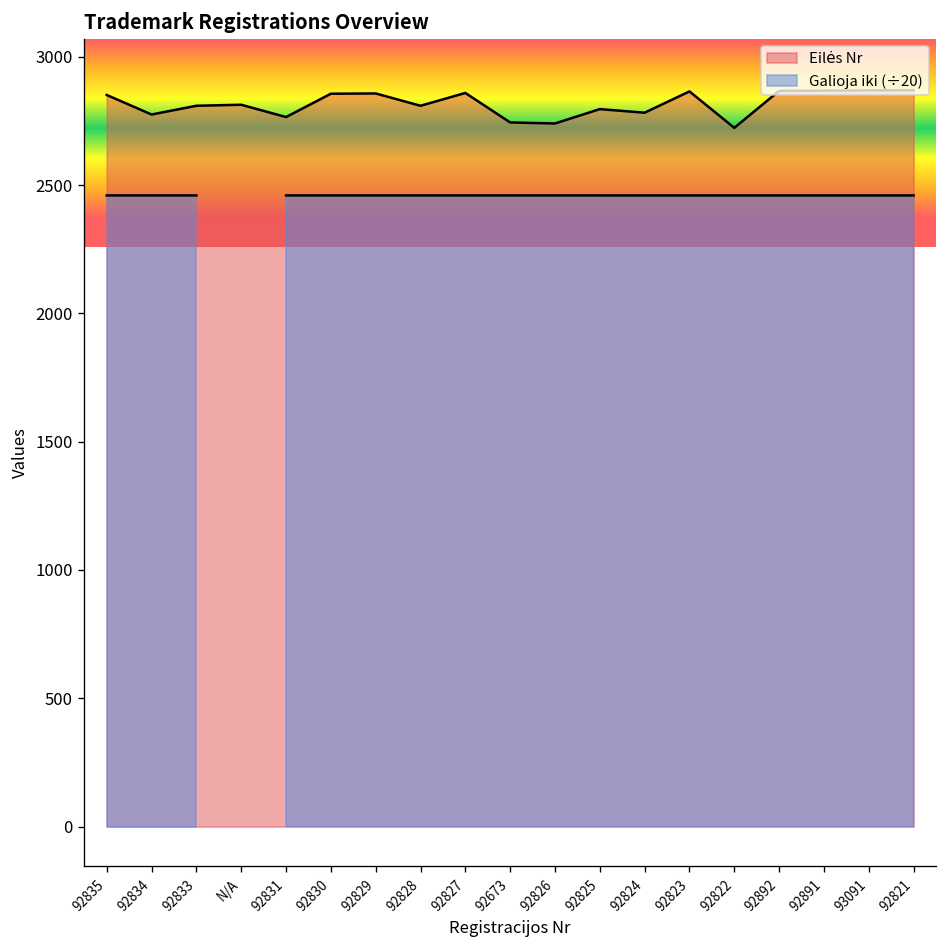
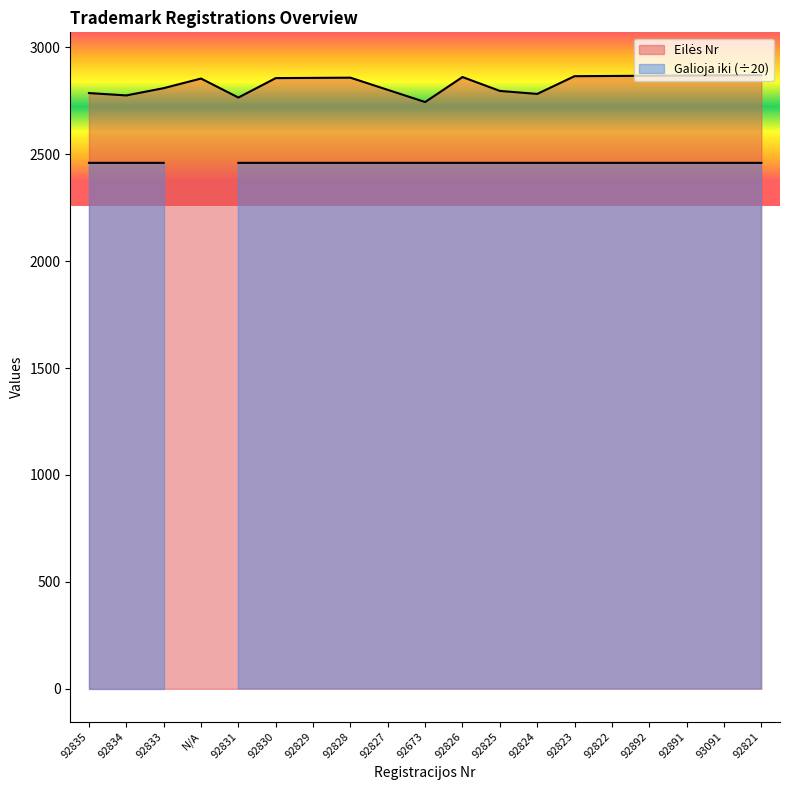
  {
    "Eilės Nr": {
-     "92835": 2850,
+     "92835": 2790,
      "92834": 2780,
      "92833": 2810,
-     "N/A": 2810,
+     "N/A": 2850,
      "92831": 2770,
      "92830": 2860,
      "92829": 2860,
-     "92828": 2810,
-     "92827": 2860,
+     "92828": 2860,
+     "92827": 2800,
      "92673": 2740,
-     "92826": 2740,
+     "92826": 2860,
      "92825": 2800,
      "92824": 2780,
      "92823": 2870,
-     "92822": 2720
+     "92822": 2870
    }
  }
